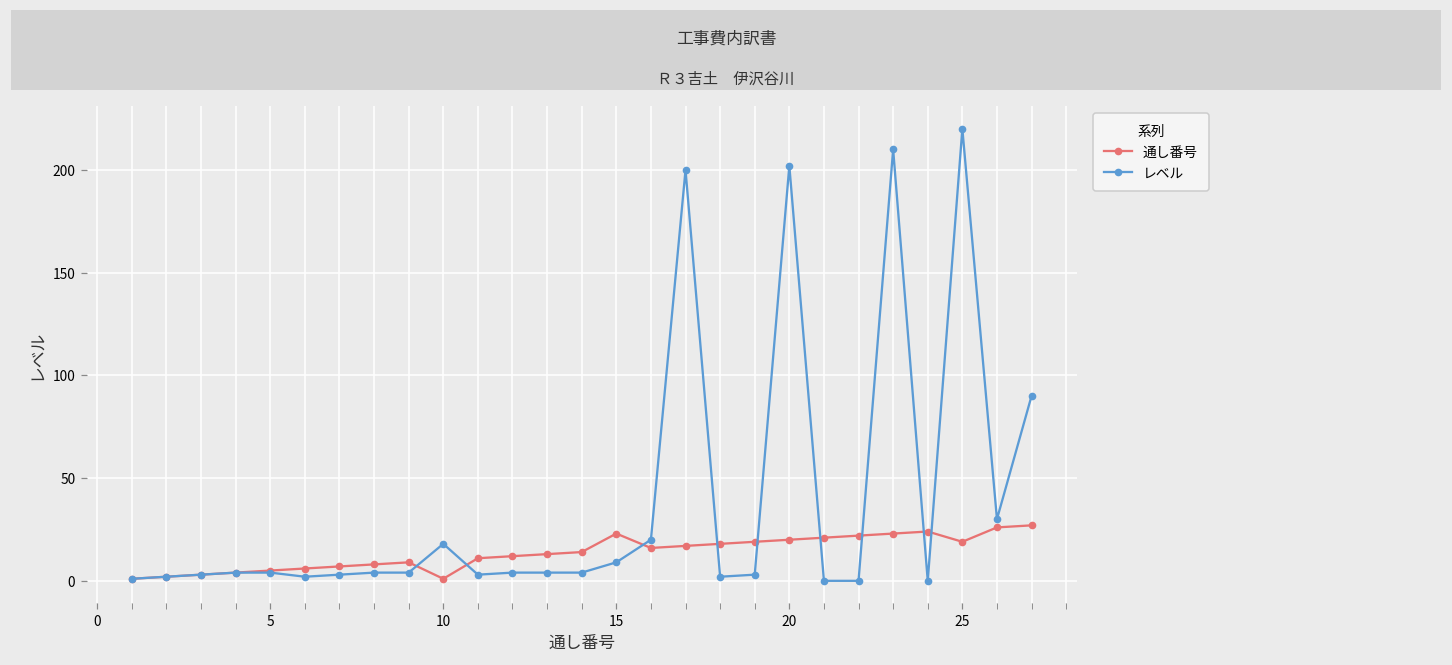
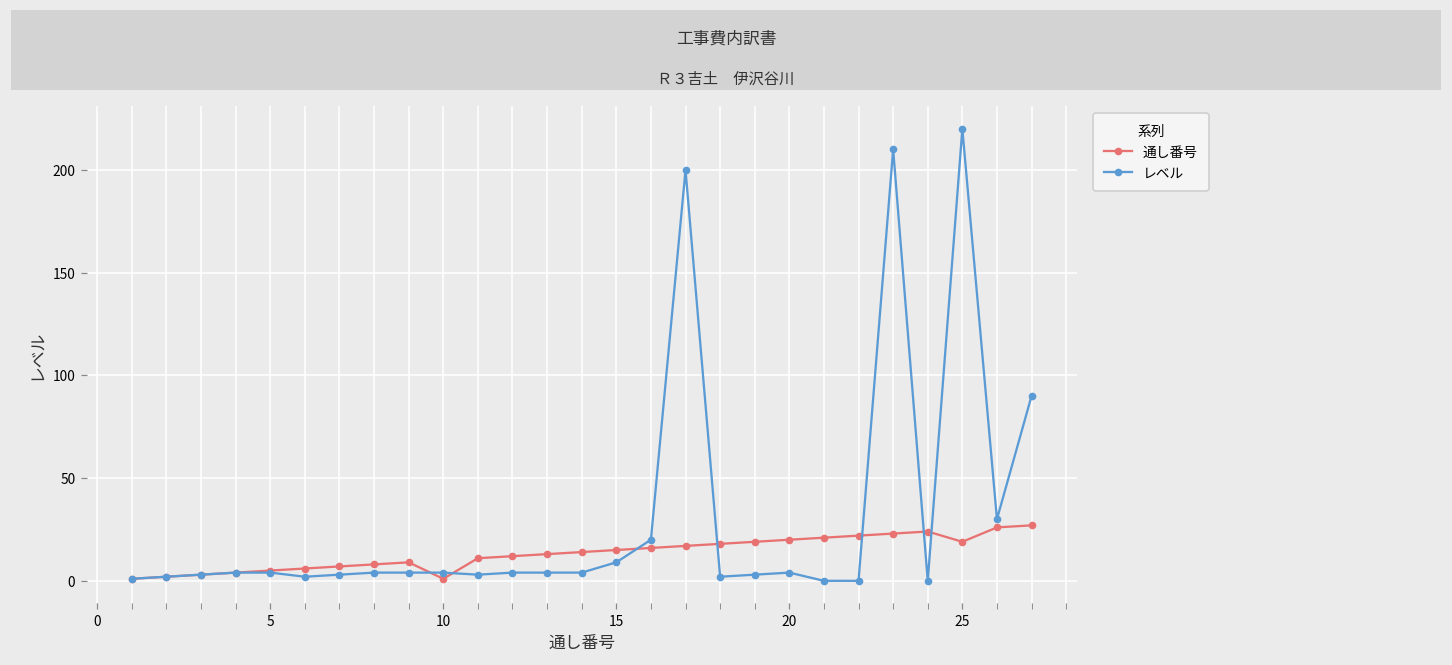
  {
    "通し番号": {
      "10": 1,
-     "15": 23,
+     "15": 15,
      "20": 20,
      "25": 19
    },
    "レベル": {
-     "10": 18,
+     "10": 4,
      "15": 9,
-     "20": 202,
+     "20": 4,
      "25": 220
    }
  }
